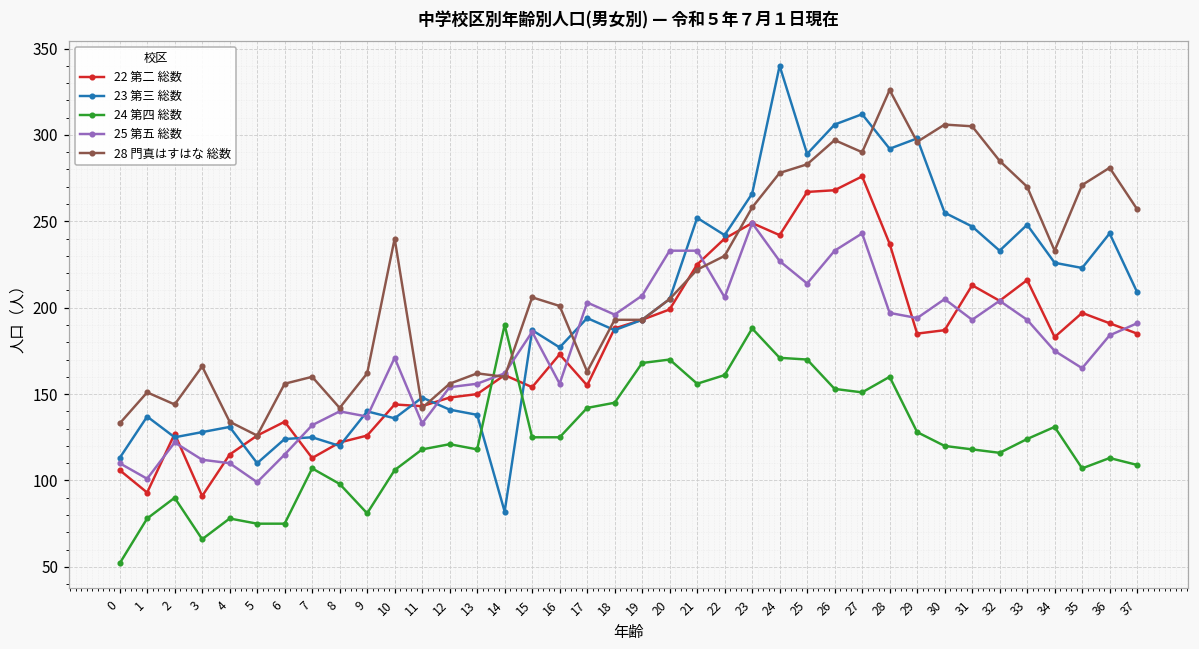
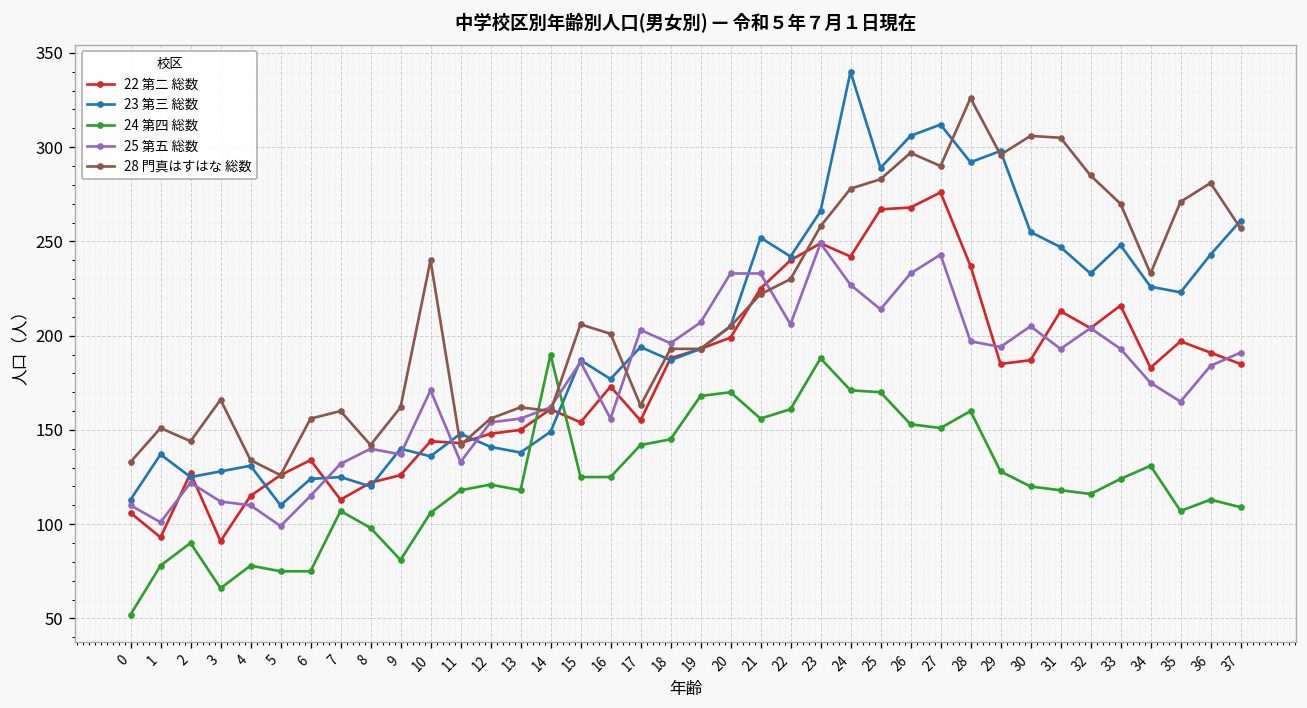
  {
    "22 第二 総数": {
      "0": 106,
      "1": 93,
      "2": 127,
      "3": 91,
      "4": 115,
      "6": 134,
      "7": 113,
      "8": 122,
      "9": 126,
      "10": 144,
      "12": 148,
      "13": 150,
      "15": 154,
      "16": 173,
      "17": 155,
      "20": 199,
      "21": 225,
      "22": 240,
      "24": 242,
      "25": 267,
      "26": 268,
      "27": 276,
      "28": 237,
      "29": 185,
      "30": 187,
      "31": 213,
      "33": 216,
      "34": 183,
      "35": 197,
      "36": 191,
      "37": 185
    },
    "23 第三 総数": {
      "0": 113,
      "1": 137,
      "2": 125,
      "3": 128,
      "4": 131,
      "5": 110,
      "6": 124,
      "7": 125,
      "8": 120,
      "9": 140,
      "10": 136,
      "11": 148,
      "12": 141,
      "13": 138,
-     "14": 82,
+     "14": 149,
      "16": 177,
      "17": 194,
      "21": 252,
      "22": 242,
      "23": 266,
      "24": 340,
      "25": 289,
      "26": 306,
      "27": 312,
      "28": 292,
      "29": 298,
      "30": 255,
      "31": 247,
      "32": 233,
      "33": 248,
      "34": 226,
      "35": 223,
      "36": 243,
-     "37": 209
+     "37": 261
    },
    "24 第四 総数": {
      "0": 52,
      "1": 78,
      "2": 90,
      "3": 66,
      "4": 78,
      "5": 75,
      "6": 75,
      "7": 107,
      "8": 98,
      "9": 81,
      "10": 106,
      "11": 118,
      "12": 121,
      "13": 118,
      "14": 190,
      "15": 125,
      "16": 125,
      "17": 142,
      "18": 145,
      "19": 168,
      "20": 170,
      "21": 156,
      "22": 161,
      "23": 188,
      "24": 171,
      "25": 170,
      "26": 153,
      "27": 151,
      "28": 160,
      "29": 128,
      "30": 120,
      "31": 118,
      "32": 116,
      "33": 124,
      "34": 131,
      "35": 107,
      "36": 113,
      "37": 109
    },
    "25 第五 総数": {
      "0": 110,
      "1": 101,
      "2": 122,
      "3": 112,
      "4": 110,
      "5": 99,
      "6": 115,
      "7": 132,
      "8": 140,
      "9": 137,
      "10": 171,
      "11": 133,
      "12": 154,
      "13": 156,
      "16": 156,
      "17": 203,
      "18": 196,
      "19": 207,
      "20": 233,
      "21": 233,
      "22": 206,
      "24": 227,
      "25": 214,
      "26": 233,
      "27": 243,
      "28": 197,
      "29": 194,
      "30": 205,
      "31": 193,
      "33": 193,
      "34": 175,
      "35": 165,
      "36": 184,
      "37": 191
    },
    "28 門真はすはな 総数": {
      "0": 133,
      "1": 151,
      "2": 144,
      "3": 166,
      "4": 134,
      "6": 156,
      "7": 160,
      "8": 142,
      "9": 162,
      "10": 240,
      "12": 156,
      "13": 162,
      "15": 206,
      "16": 201,
      "17": 163,
      "18": 193,
      "21": 222,
      "22": 230,
      "23": 258,
      "24": 278,
      "25": 283,
      "26": 297,
      "27": 290,
      "28": 326,
      "29": 296,
      "30": 306,
      "31": 305,
      "32": 285,
      "33": 270,
      "34": 233,
      "35": 271,
      "36": 281,
      "37": 257
    }
  }
